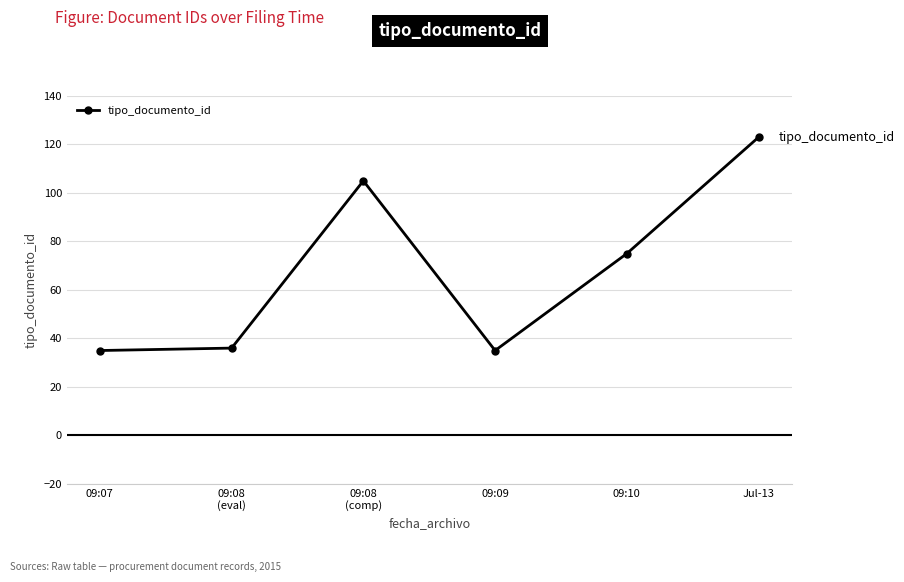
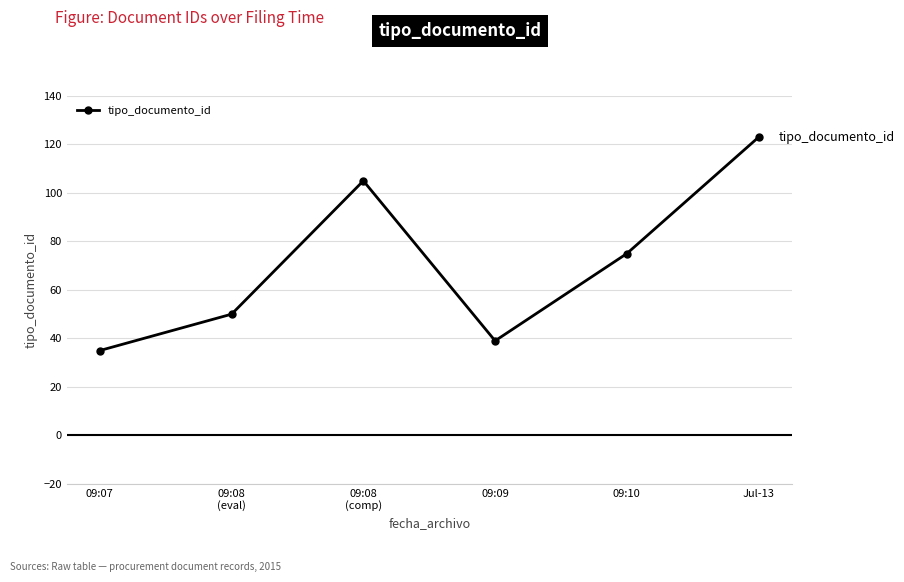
  {
    "09:07": 35,
-   "09:08 (eval)": 36,
+   "09:08 (eval)": 50,
    "09:08 (comp)": 105,
-   "09:09": 35,
+   "09:09": 39,
    "09:10": 75,
    "Jul-13": 123
  }
